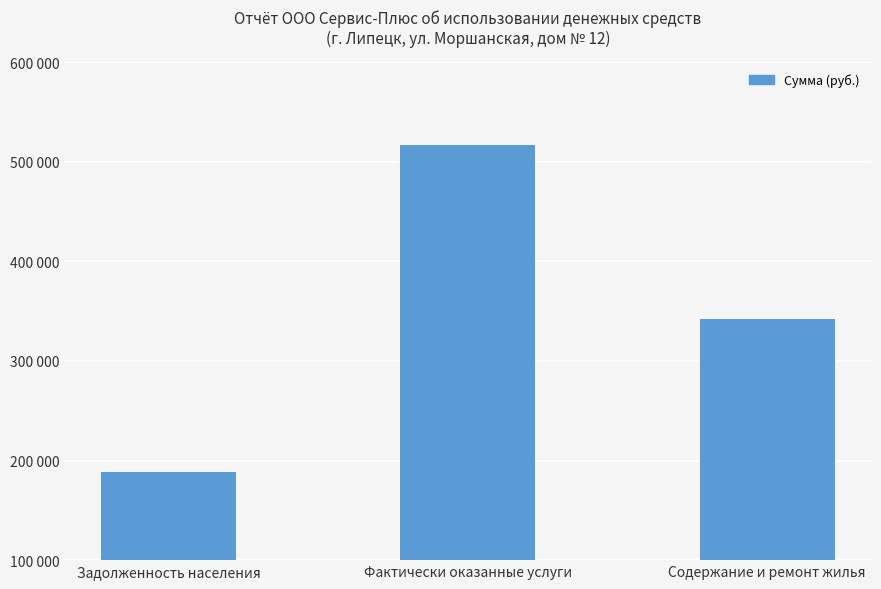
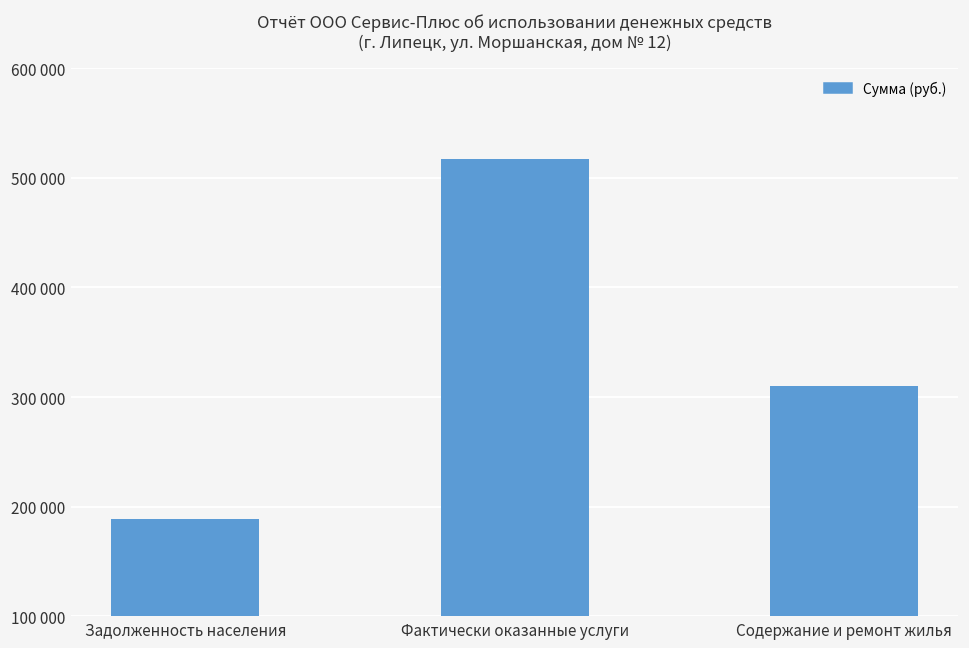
  {
    "Задолженность населения": 190000,
    "Фактически оказанные услуги": 520000,
-   "Содержание и ремонт жилья": 340000
+   "Содержание и ремонт жилья": 310000
  }
